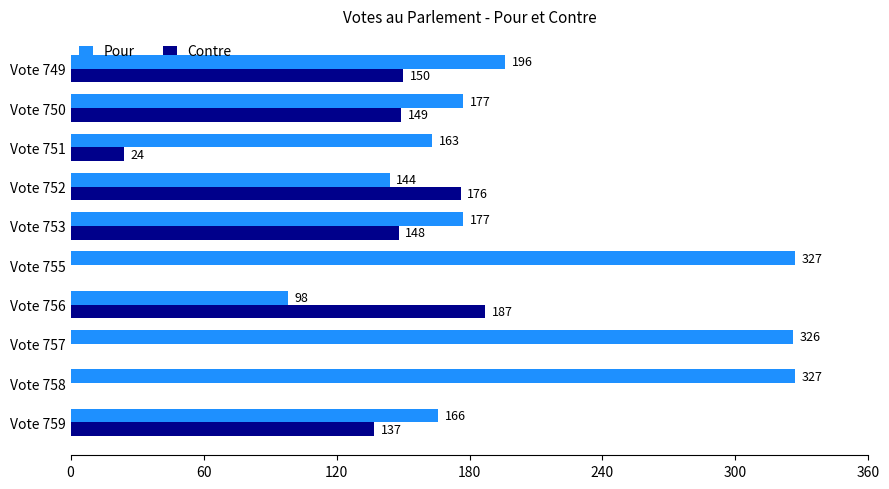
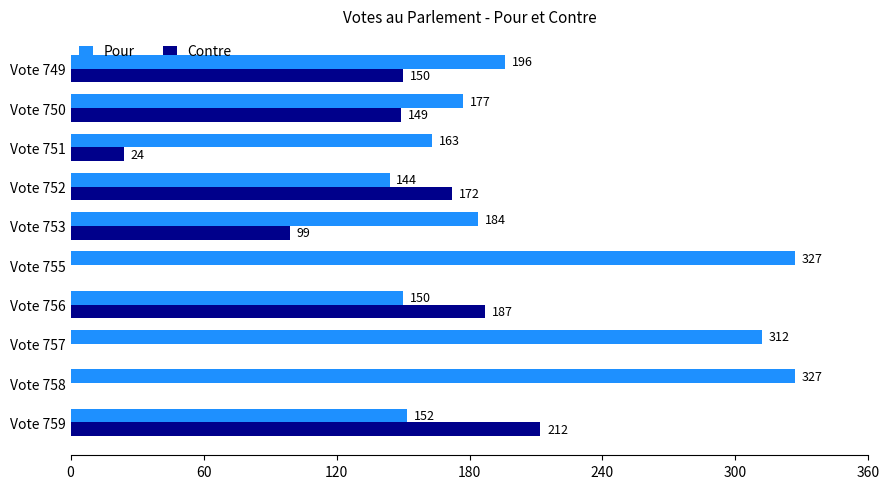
  {
    "Pour": {
      "Vote 749": 196,
      "Vote 750": 177,
      "Vote 751": 163,
      "Vote 752": 144,
-     "Vote 753": 177,
+     "Vote 753": 184,
      "Vote 755": 327,
-     "Vote 756": 98,
-     "Vote 757": 326,
+     "Vote 756": 150,
+     "Vote 757": 312,
      "Vote 758": 327,
-     "Vote 759": 166
+     "Vote 759": 152
    },
    "Contre": {
      "Vote 749": 150,
      "Vote 750": 149,
      "Vote 751": 24,
-     "Vote 752": 176,
-     "Vote 753": 148,
+     "Vote 752": 172,
+     "Vote 753": 99,
      "Vote 756": 187,
-     "Vote 759": 137
+     "Vote 759": 212
    }
  }
